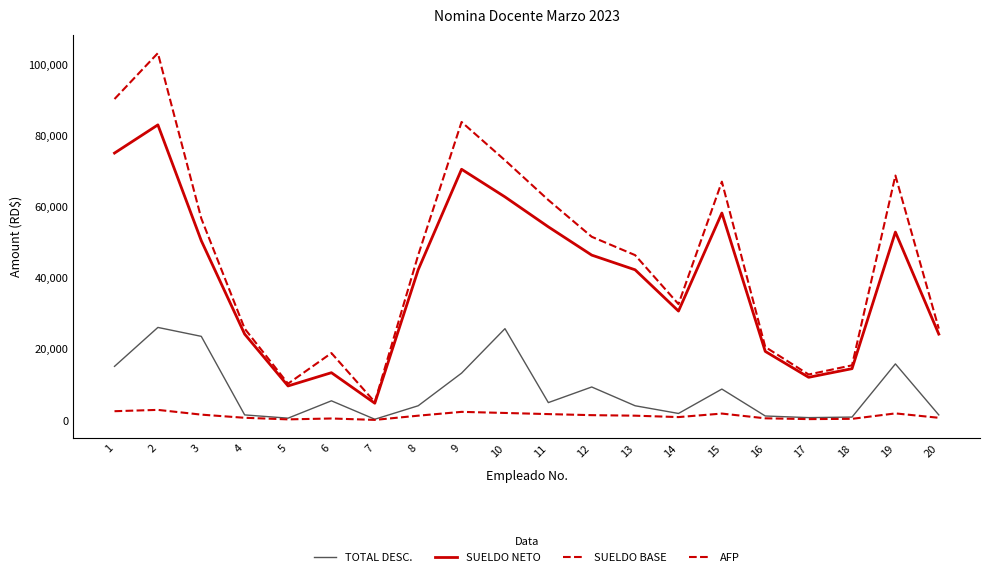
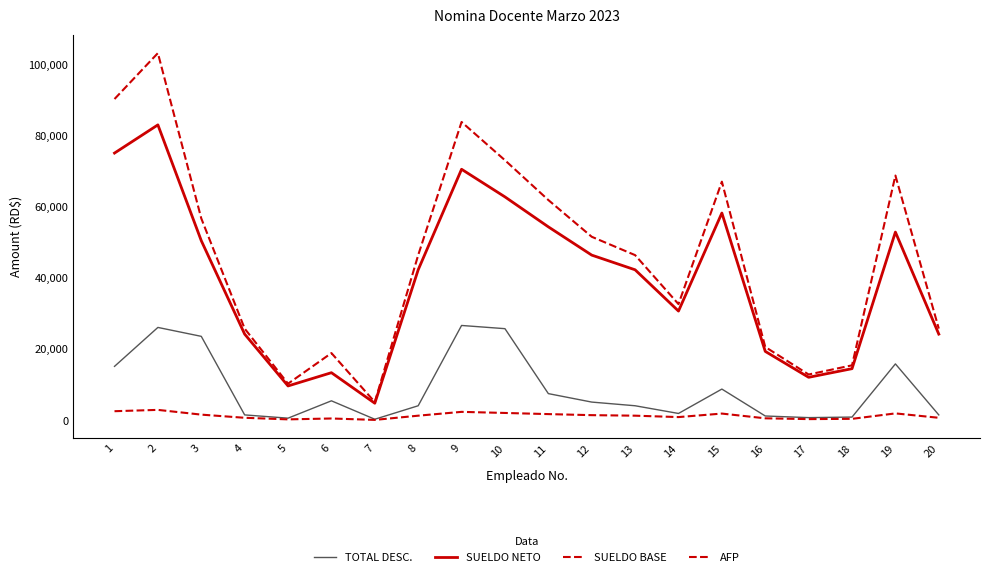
  {
    "TOTAL DESC.": {
      "1": "15,000",
      "2": "26,000",
      "3": "24,000",
      "4": "2,000",
      "6": "6,000",
      "8": "4,000",
-     "9": "13,000",
+     "9": "27,000",
      "10": "26,000",
-     "11": "5,000",
-     "12": "9,000",
+     "11": "8,000",
+     "12": "5,000",
      "13": "4,000",
      "14": "2,000",
      "15": "9,000",
      "19": "16,000",
      "20": "2,000"
    }
  }
